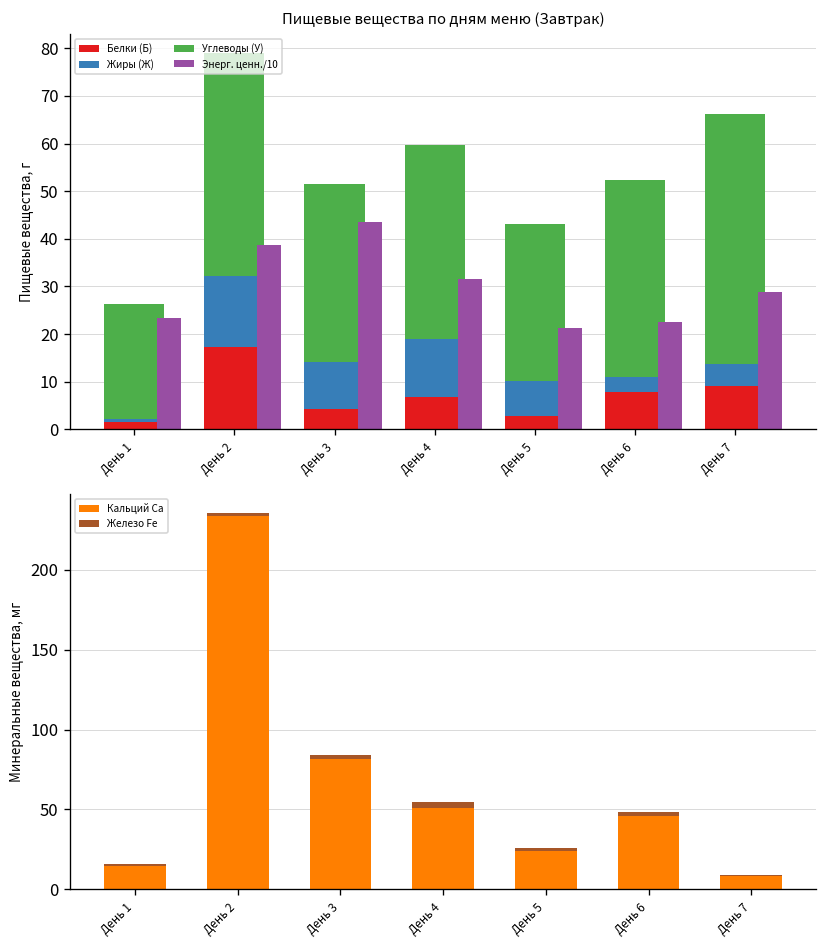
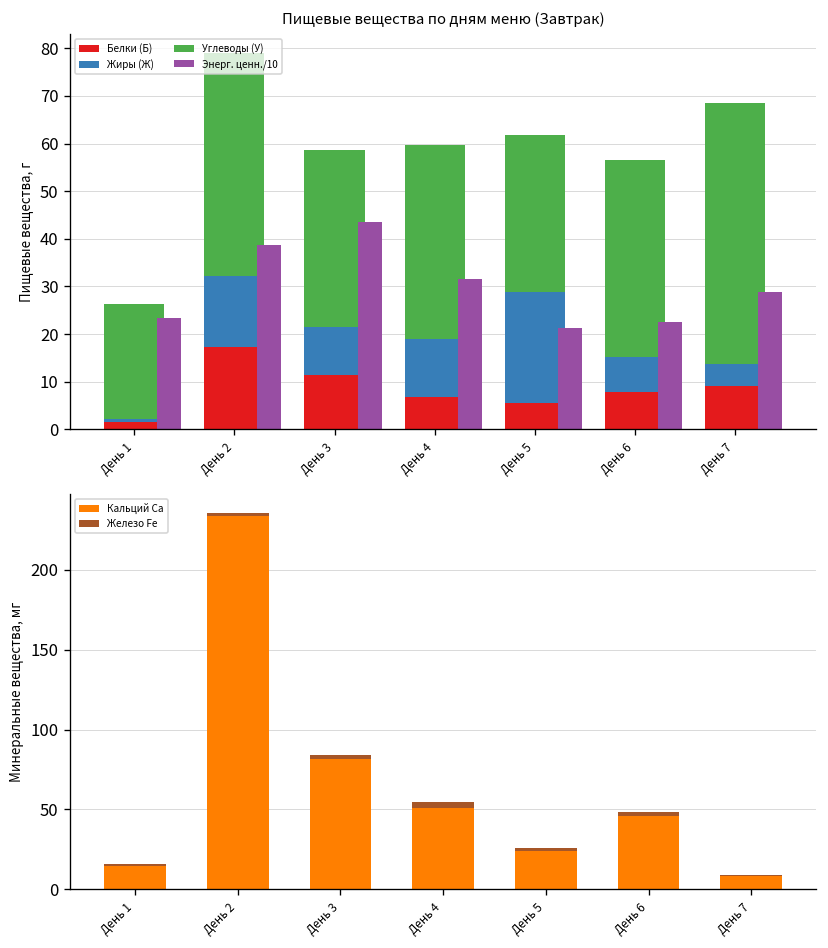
  {
    "Пищевые вещества по дням меню (Завтрак)": {
      "Белки (Б)": {
        "День 1": 2,
        "День 2": 17,
-       "День 3": 4,
+       "День 3": 11,
        "День 4": 7,
-       "День 5": 3,
+       "День 5": 6,
        "День 6": 8,
        "День 7": 9
      },
      "Жиры (Ж)": {
        "День 2": 15,
        "День 3": 10,
        "День 4": 12,
-       "День 5": 7,
-       "День 6": 3,
+       "День 5": 23,
+       "День 6": 7,
        "День 7": 5
      },
      "Углеводы (У)": {
        "День 1": 24,
        "День 3": 37,
        "День 4": 41,
        "День 5": 33,
        "День 6": 41,
-       "День 7": 53
+       "День 7": 55
      },
      "Энерг. ценн./10": {
        "День 1": 23,
        "День 2": 39,
        "День 3": 44,
        "День 4": 32,
        "День 5": 21,
        "День 6": 23,
        "День 7": 29
      }
    }
  }
